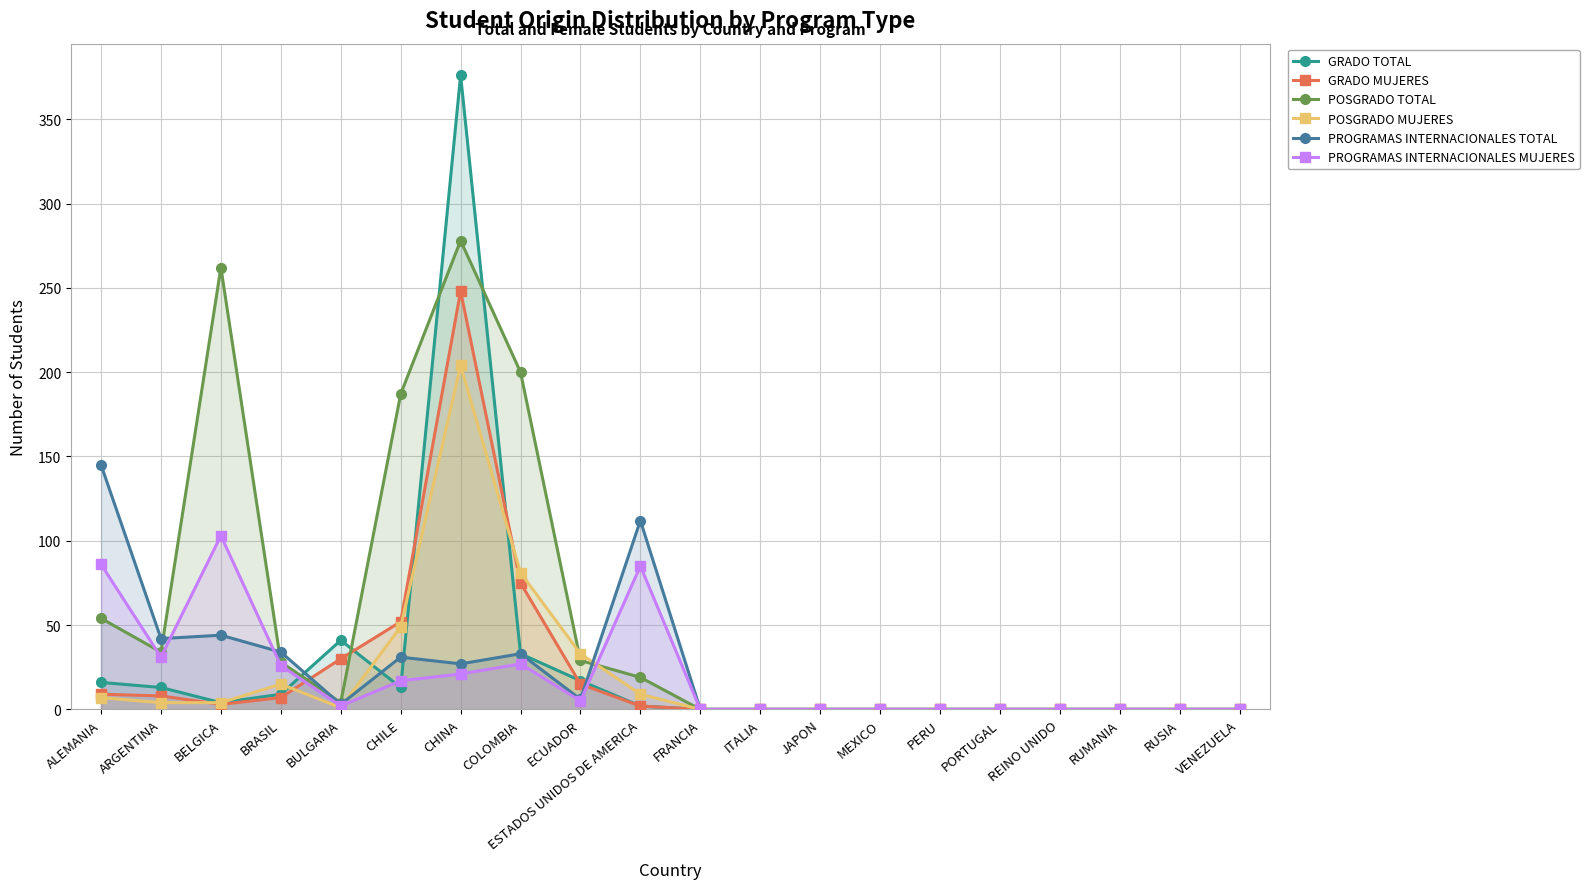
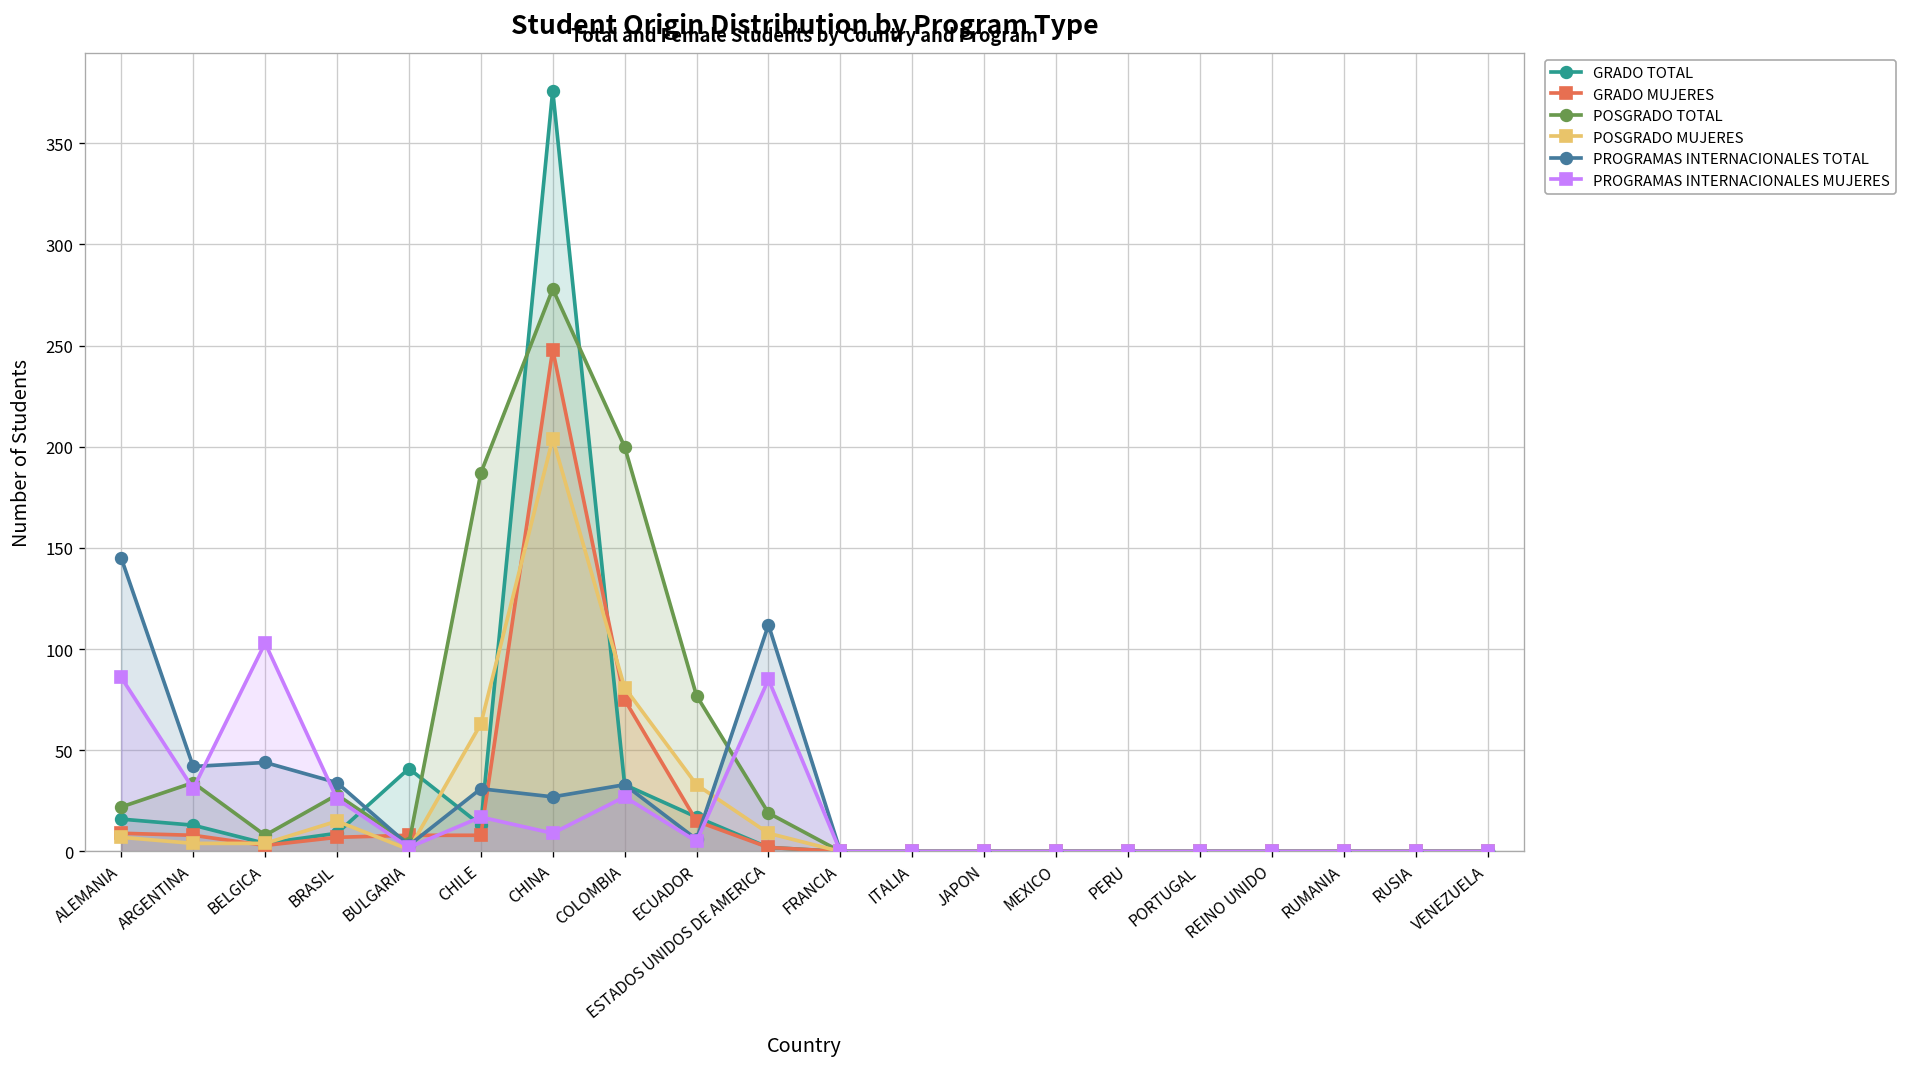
  {
    "GRADO MUJERES": {
      "ALEMANIA": 9,
      "ARGENTINA": 8,
      "BRASIL": 7,
-     "BULGARIA": 30,
-     "CHILE": 52,
+     "BULGARIA": 8,
+     "CHILE": 8,
      "CHINA": 248,
      "COLOMBIA": 75,
      "ECUADOR": 15
    },
    "POSGRADO TOTAL": {
-     "ALEMANIA": 54,
+     "ALEMANIA": 22,
      "ARGENTINA": 34,
-     "BELGICA": 262,
+     "BELGICA": 8,
      "BRASIL": 28,
      "CHILE": 187,
      "CHINA": 278,
      "COLOMBIA": 200,
-     "ECUADOR": 29,
+     "ECUADOR": 77,
      "ESTADOS UNIDOS DE AMERICA": 19
    },
    "POSGRADO MUJERES": {
      "ALEMANIA": 7,
      "ARGENTINA": 4,
      "BRASIL": 15,
-     "CHILE": 49,
+     "CHILE": 63,
      "CHINA": 204,
      "COLOMBIA": 81,
      "ECUADOR": 33,
      "ESTADOS UNIDOS DE AMERICA": 9
    },
    "PROGRAMAS INTERNACIONALES MUJERES": {
      "ALEMANIA": 86,
      "ARGENTINA": 31,
      "BELGICA": 103,
      "BRASIL": 26,
      "CHILE": 17,
-     "CHINA": 21,
+     "CHINA": 9,
      "COLOMBIA": 27,
      "ESTADOS UNIDOS DE AMERICA": 85
    }
  }
